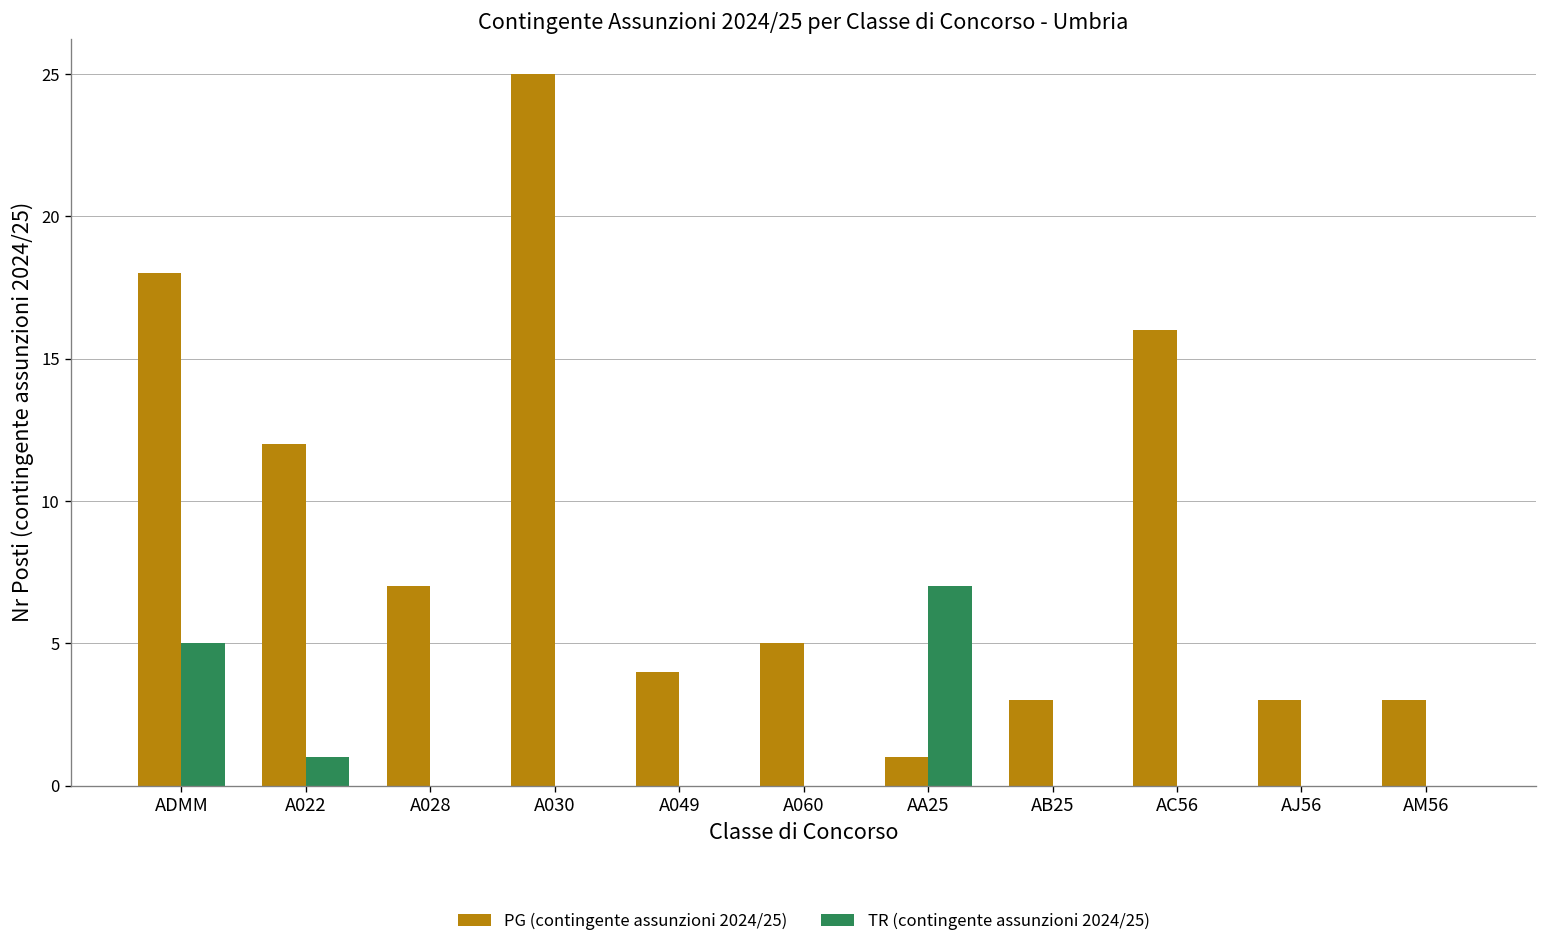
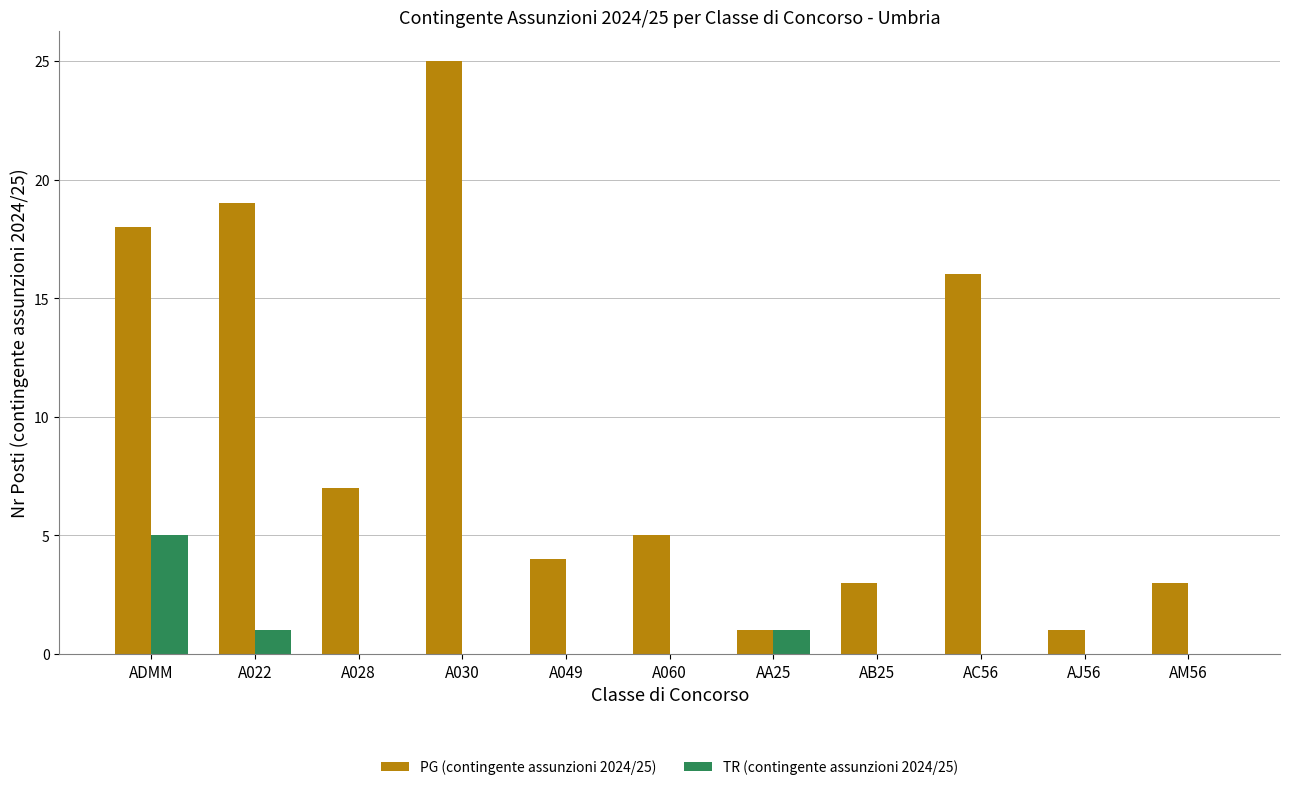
  {
    "PG (contingente assunzioni 2024/25)": {
      "ADMM": 18,
-     "A022": 12,
+     "A022": 19,
      "A028": 7,
      "A030": 25,
      "A049": 4,
      "A060": 5,
      "AA25": 1,
      "AB25": 3,
      "AC56": 16,
-     "AJ56": 3,
+     "AJ56": 1,
      "AM56": 3
    },
    "TR (contingente assunzioni 2024/25)": {
      "ADMM": 5,
      "A022": 1,
      "A028": 0,
      "A030": 0,
      "A049": 0,
      "A060": 0,
-     "AA25": 7,
+     "AA25": 1,
      "AB25": 0,
      "AC56": 0,
      "AJ56": 0,
      "AM56": 0
    }
  }
